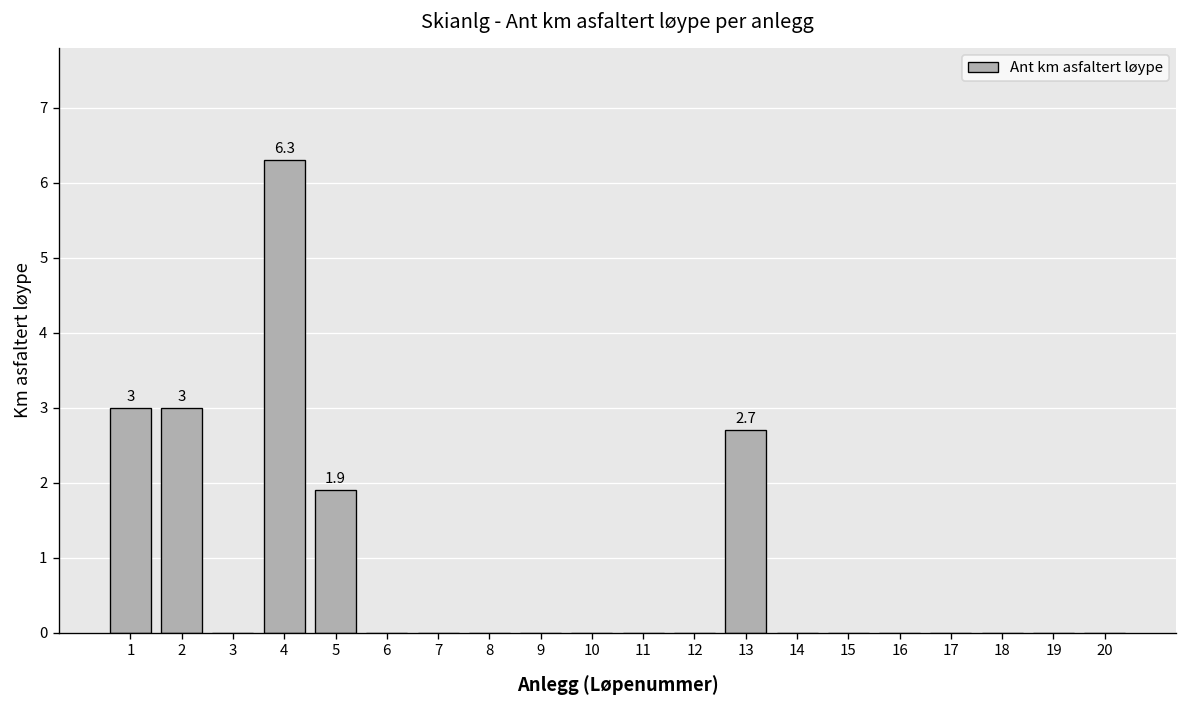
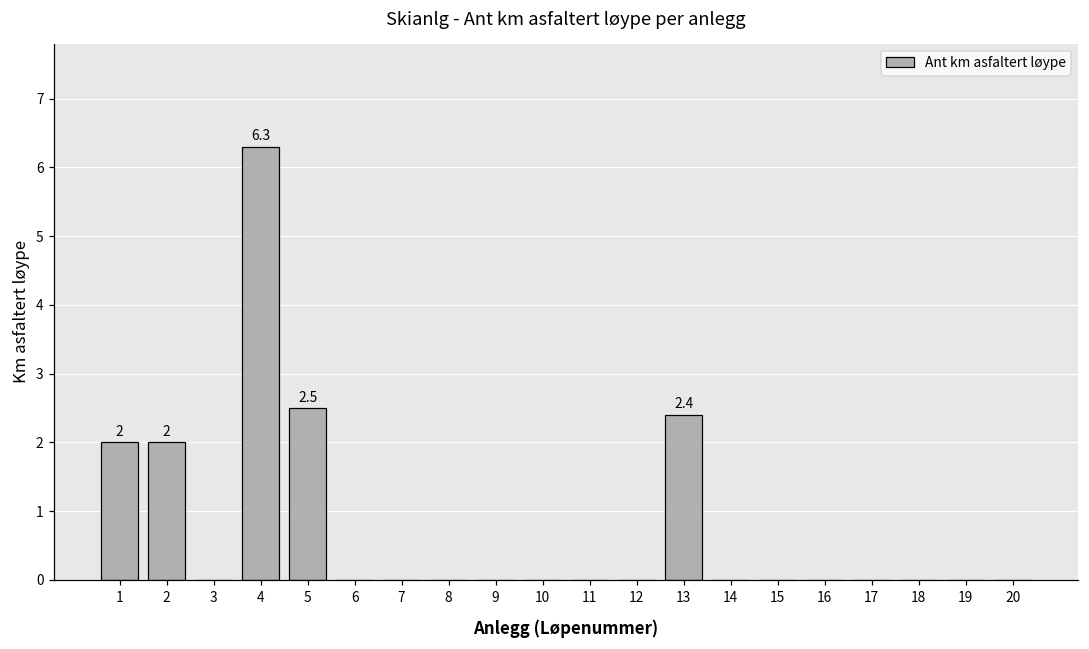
  {
-   "1": 3,
-   "2": 3,
+   "1": 2,
+   "2": 2,
    "4": 6.3,
-   "5": 1.9,
-   "13": 2.7
+   "5": 2.5,
+   "13": 2.4
  }
